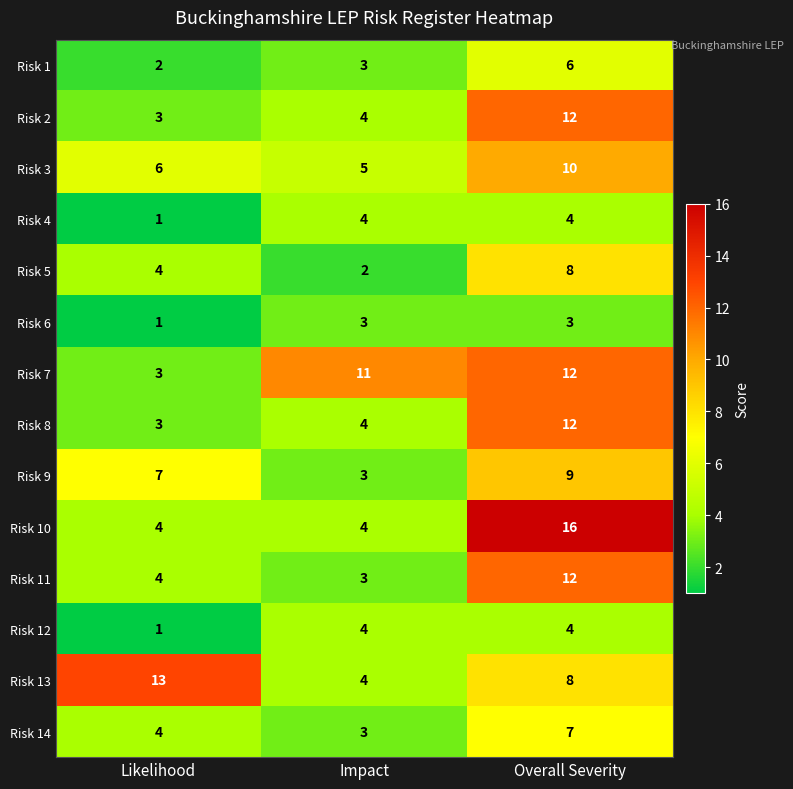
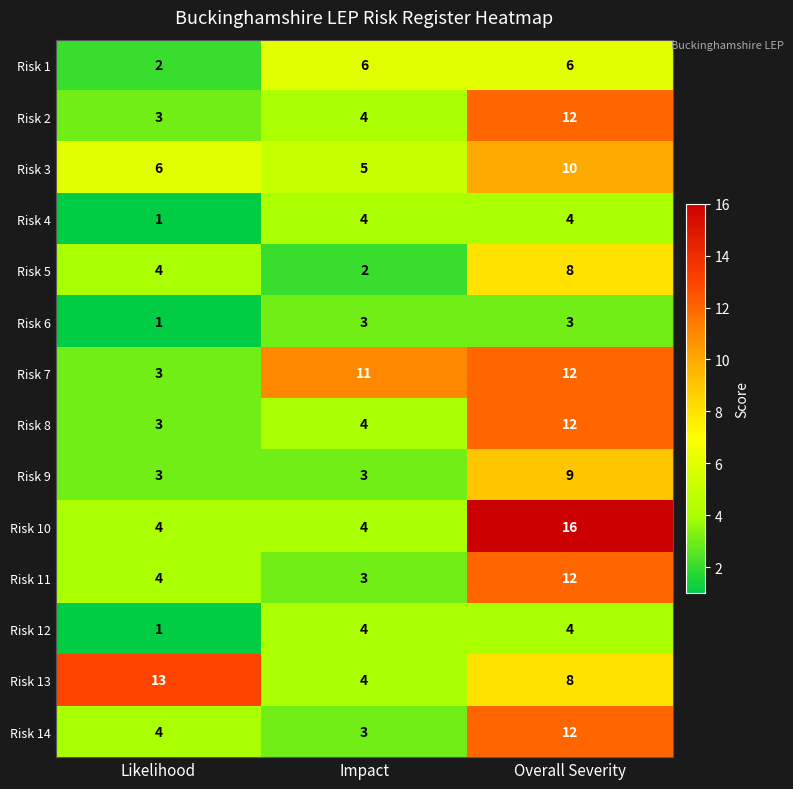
  {
    "Risk 1": {
      "Likelihood": 2,
-     "Impact": 3,
+     "Impact": 6,
      "Overall Severity": 6
    },
    "Risk 2": {
      "Likelihood": 3,
      "Impact": 4,
      "Overall Severity": 12
    },
    "Risk 3": {
      "Likelihood": 6,
      "Impact": 5,
      "Overall Severity": 10
    },
    "Risk 4": {
      "Likelihood": 1,
      "Impact": 4,
      "Overall Severity": 4
    },
    "Risk 5": {
      "Likelihood": 4,
      "Impact": 2,
      "Overall Severity": 8
    },
    "Risk 6": {
      "Likelihood": 1,
      "Impact": 3,
      "Overall Severity": 3
    },
    "Risk 7": {
      "Likelihood": 3,
      "Impact": 11,
      "Overall Severity": 12
    },
    "Risk 8": {
      "Likelihood": 3,
      "Impact": 4,
      "Overall Severity": 12
    },
    "Risk 9": {
-     "Likelihood": 7,
+     "Likelihood": 3,
      "Impact": 3,
      "Overall Severity": 9
    },
    "Risk 10": {
      "Likelihood": 4,
      "Impact": 4,
      "Overall Severity": 16
    },
    "Risk 11": {
      "Likelihood": 4,
      "Impact": 3,
      "Overall Severity": 12
    },
    "Risk 12": {
      "Likelihood": 1,
      "Impact": 4,
      "Overall Severity": 4
    },
    "Risk 13": {
      "Likelihood": 13,
      "Impact": 4,
      "Overall Severity": 8
    },
    "Risk 14": {
      "Likelihood": 4,
      "Impact": 3,
-     "Overall Severity": 7
+     "Overall Severity": 12
    }
  }
